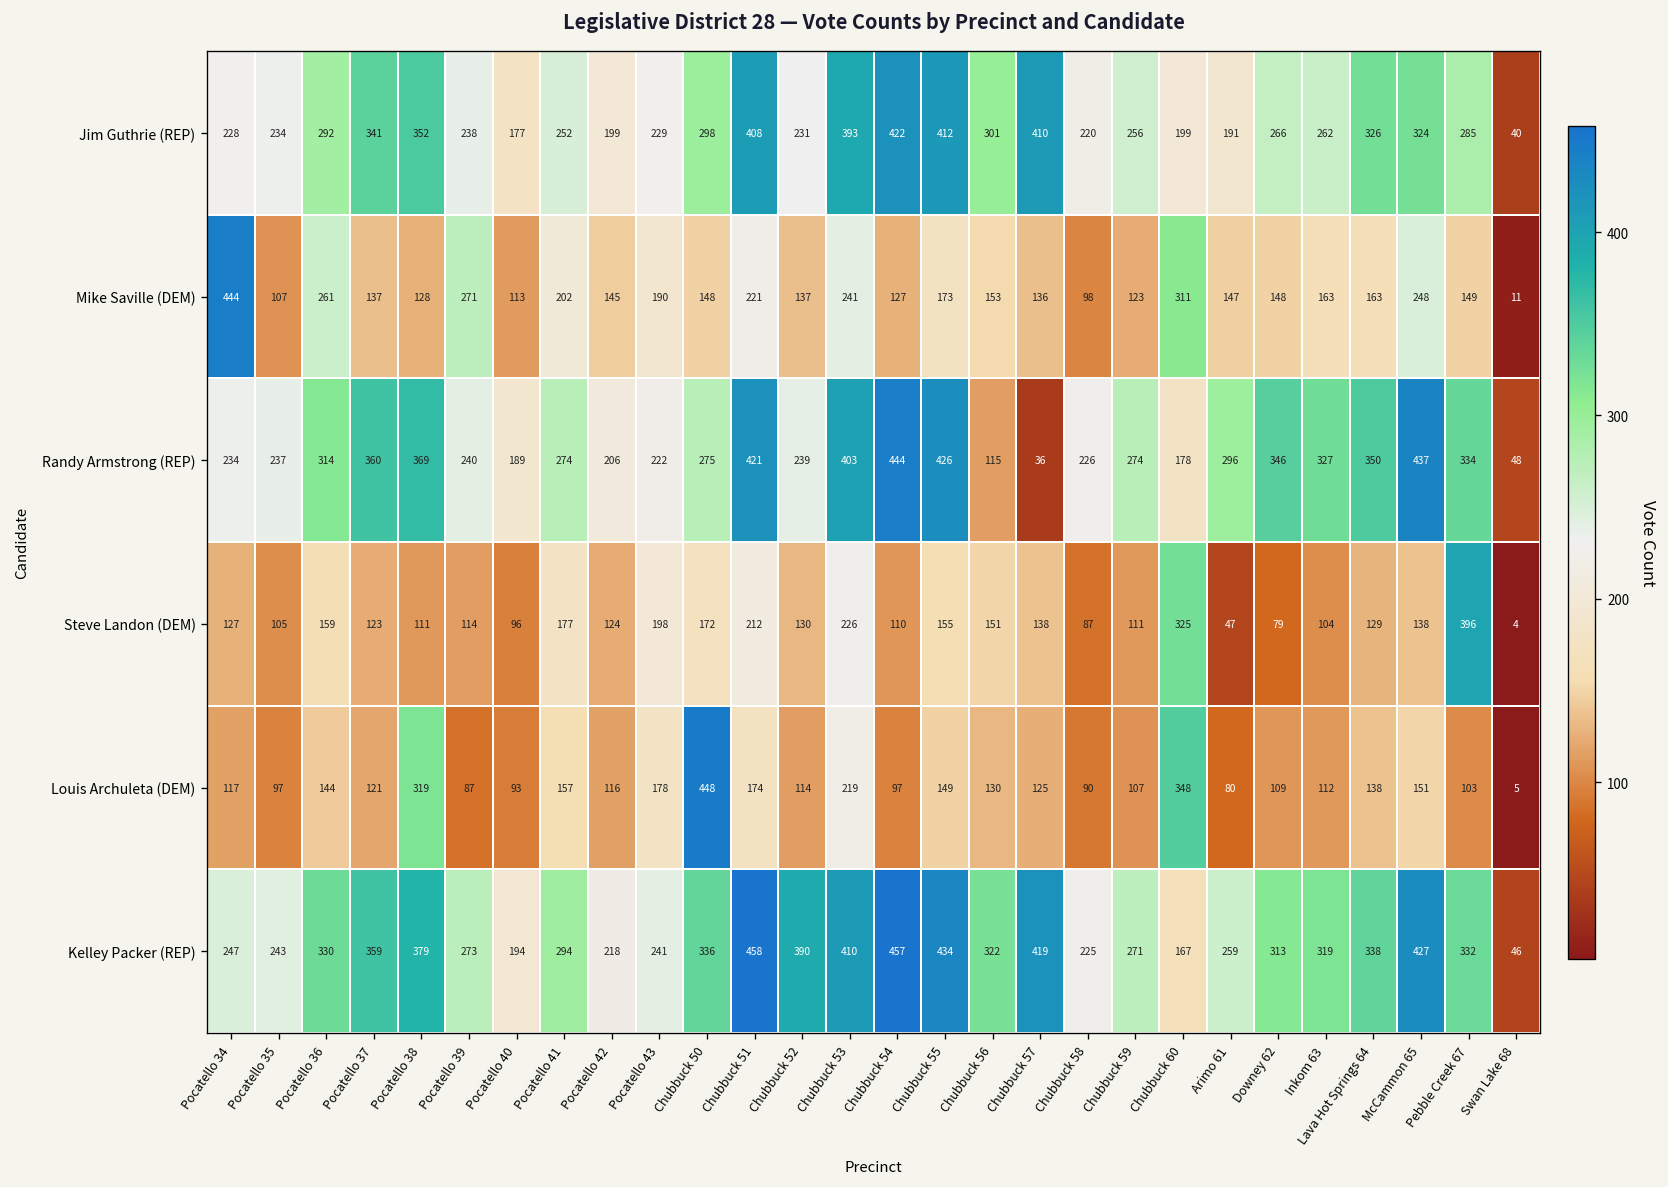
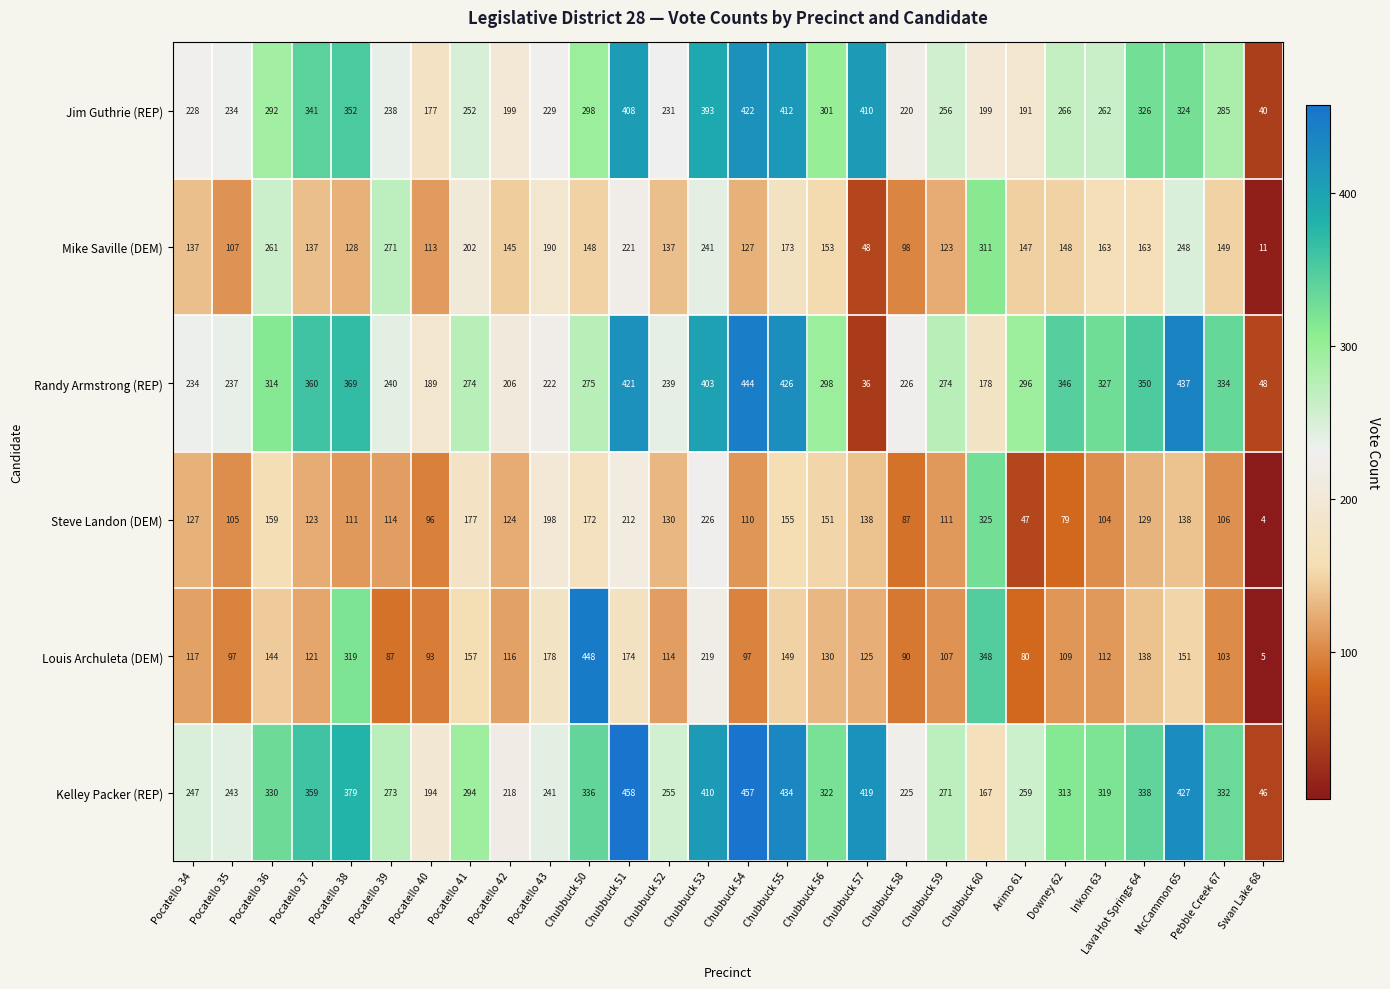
  {
    "Jim Guthrie (REP)": {
      "Pocatello 34": 228,
      "Pocatello 35": 234,
      "Pocatello 36": 292,
      "Pocatello 37": 341,
      "Pocatello 38": 352,
      "Pocatello 39": 238,
      "Pocatello 40": 177,
      "Pocatello 41": 252,
      "Pocatello 42": 199,
      "Pocatello 43": 229,
      "Chubbuck 50": 298,
      "Chubbuck 51": 408,
      "Chubbuck 52": 231,
      "Chubbuck 53": 393,
      "Chubbuck 54": 422,
      "Chubbuck 55": 412,
      "Chubbuck 56": 301,
      "Chubbuck 57": 410,
      "Chubbuck 58": 220,
      "Chubbuck 59": 256,
      "Chubbuck 60": 199,
      "Arimo 61": 191,
      "Downey 62": 266,
      "Inkom 63": 262,
      "Lava Hot Springs 64": 326,
      "McCammon 65": 324,
      "Pebble Creek 67": 285,
      "Swan Lake 68": 40
    },
    "Mike Saville (DEM)": {
-     "Pocatello 34": 444,
+     "Pocatello 34": 137,
      "Pocatello 35": 107,
      "Pocatello 36": 261,
      "Pocatello 37": 137,
      "Pocatello 38": 128,
      "Pocatello 39": 271,
      "Pocatello 40": 113,
      "Pocatello 41": 202,
      "Pocatello 42": 145,
      "Pocatello 43": 190,
      "Chubbuck 50": 148,
      "Chubbuck 51": 221,
      "Chubbuck 52": 137,
      "Chubbuck 53": 241,
      "Chubbuck 54": 127,
      "Chubbuck 55": 173,
      "Chubbuck 56": 153,
-     "Chubbuck 57": 136,
+     "Chubbuck 57": 48,
      "Chubbuck 58": 98,
      "Chubbuck 59": 123,
      "Chubbuck 60": 311,
      "Arimo 61": 147,
      "Downey 62": 148,
      "Inkom 63": 163,
      "Lava Hot Springs 64": 163,
      "McCammon 65": 248,
      "Pebble Creek 67": 149,
      "Swan Lake 68": 11
    },
    "Randy Armstrong (REP)": {
      "Pocatello 34": 234,
      "Pocatello 35": 237,
      "Pocatello 36": 314,
      "Pocatello 37": 360,
      "Pocatello 38": 369,
      "Pocatello 39": 240,
      "Pocatello 40": 189,
      "Pocatello 41": 274,
      "Pocatello 42": 206,
      "Pocatello 43": 222,
      "Chubbuck 50": 275,
      "Chubbuck 51": 421,
      "Chubbuck 52": 239,
      "Chubbuck 53": 403,
      "Chubbuck 54": 444,
      "Chubbuck 55": 426,
-     "Chubbuck 56": 115,
+     "Chubbuck 56": 298,
      "Chubbuck 57": 36,
      "Chubbuck 58": 226,
      "Chubbuck 59": 274,
      "Chubbuck 60": 178,
      "Arimo 61": 296,
      "Downey 62": 346,
      "Inkom 63": 327,
      "Lava Hot Springs 64": 350,
      "McCammon 65": 437,
      "Pebble Creek 67": 334,
      "Swan Lake 68": 48
    },
    "Steve Landon (DEM)": {
      "Pocatello 34": 127,
      "Pocatello 35": 105,
      "Pocatello 36": 159,
      "Pocatello 37": 123,
      "Pocatello 38": 111,
      "Pocatello 39": 114,
      "Pocatello 40": 96,
      "Pocatello 41": 177,
      "Pocatello 42": 124,
      "Pocatello 43": 198,
      "Chubbuck 50": 172,
      "Chubbuck 51": 212,
      "Chubbuck 52": 130,
      "Chubbuck 53": 226,
      "Chubbuck 54": 110,
      "Chubbuck 55": 155,
      "Chubbuck 56": 151,
      "Chubbuck 57": 138,
      "Chubbuck 58": 87,
      "Chubbuck 59": 111,
      "Chubbuck 60": 325,
      "Arimo 61": 47,
      "Downey 62": 79,
      "Inkom 63": 104,
      "Lava Hot Springs 64": 129,
      "McCammon 65": 138,
-     "Pebble Creek 67": 396,
+     "Pebble Creek 67": 106,
      "Swan Lake 68": 4
    },
    "Louis Archuleta (DEM)": {
      "Pocatello 34": 117,
      "Pocatello 35": 97,
      "Pocatello 36": 144,
      "Pocatello 37": 121,
      "Pocatello 38": 319,
      "Pocatello 39": 87,
      "Pocatello 40": 93,
      "Pocatello 41": 157,
      "Pocatello 42": 116,
      "Pocatello 43": 178,
      "Chubbuck 50": 448,
      "Chubbuck 51": 174,
      "Chubbuck 52": 114,
      "Chubbuck 53": 219,
      "Chubbuck 54": 97,
      "Chubbuck 55": 149,
      "Chubbuck 56": 130,
      "Chubbuck 57": 125,
      "Chubbuck 58": 90,
      "Chubbuck 59": 107,
      "Chubbuck 60": 348,
      "Arimo 61": 80,
      "Downey 62": 109,
      "Inkom 63": 112,
      "Lava Hot Springs 64": 138,
      "McCammon 65": 151,
      "Pebble Creek 67": 103,
      "Swan Lake 68": 5
    },
    "Kelley Packer (REP)": {
      "Pocatello 34": 247,
      "Pocatello 35": 243,
      "Pocatello 36": 330,
      "Pocatello 37": 359,
      "Pocatello 38": 379,
      "Pocatello 39": 273,
      "Pocatello 40": 194,
      "Pocatello 41": 294,
      "Pocatello 42": 218,
      "Pocatello 43": 241,
      "Chubbuck 50": 336,
      "Chubbuck 51": 458,
-     "Chubbuck 52": 390,
+     "Chubbuck 52": 255,
      "Chubbuck 53": 410,
      "Chubbuck 54": 457,
      "Chubbuck 55": 434,
      "Chubbuck 56": 322,
      "Chubbuck 57": 419,
      "Chubbuck 58": 225,
      "Chubbuck 59": 271,
      "Chubbuck 60": 167,
      "Arimo 61": 259,
      "Downey 62": 313,
      "Inkom 63": 319,
      "Lava Hot Springs 64": 338,
      "McCammon 65": 427,
      "Pebble Creek 67": 332,
      "Swan Lake 68": 46
    }
  }
